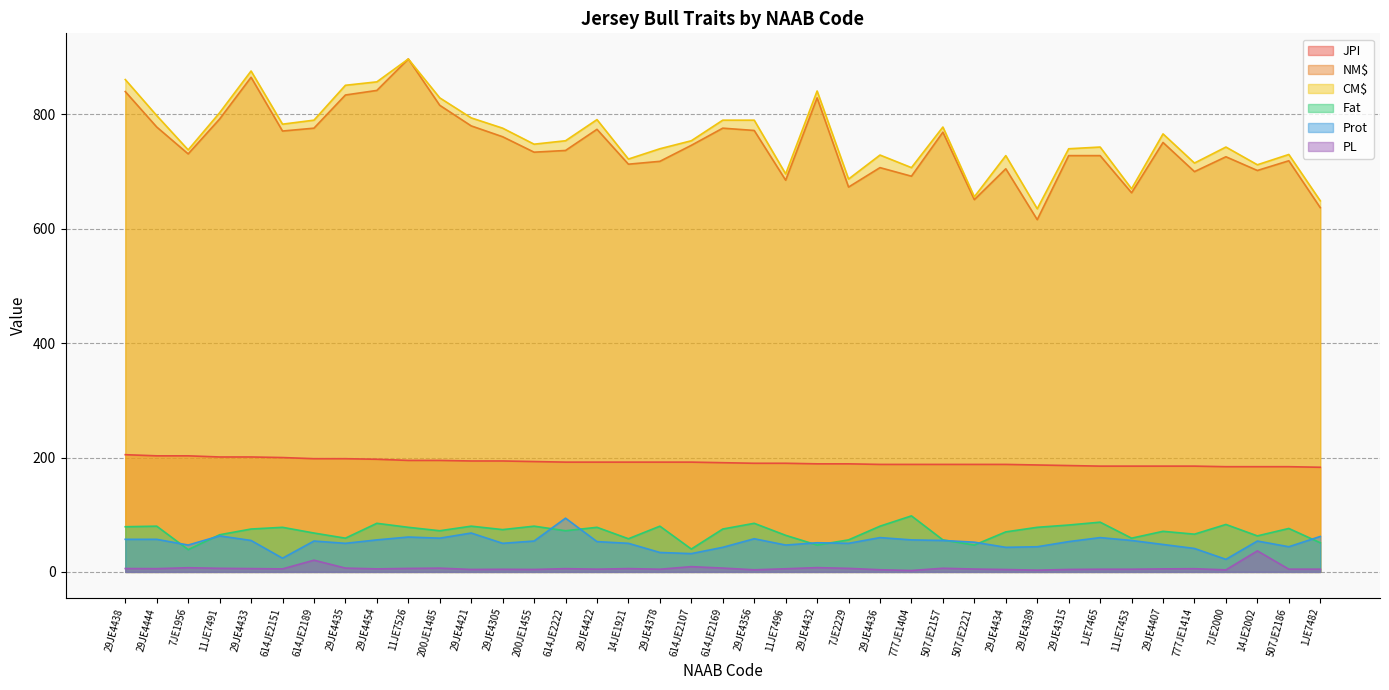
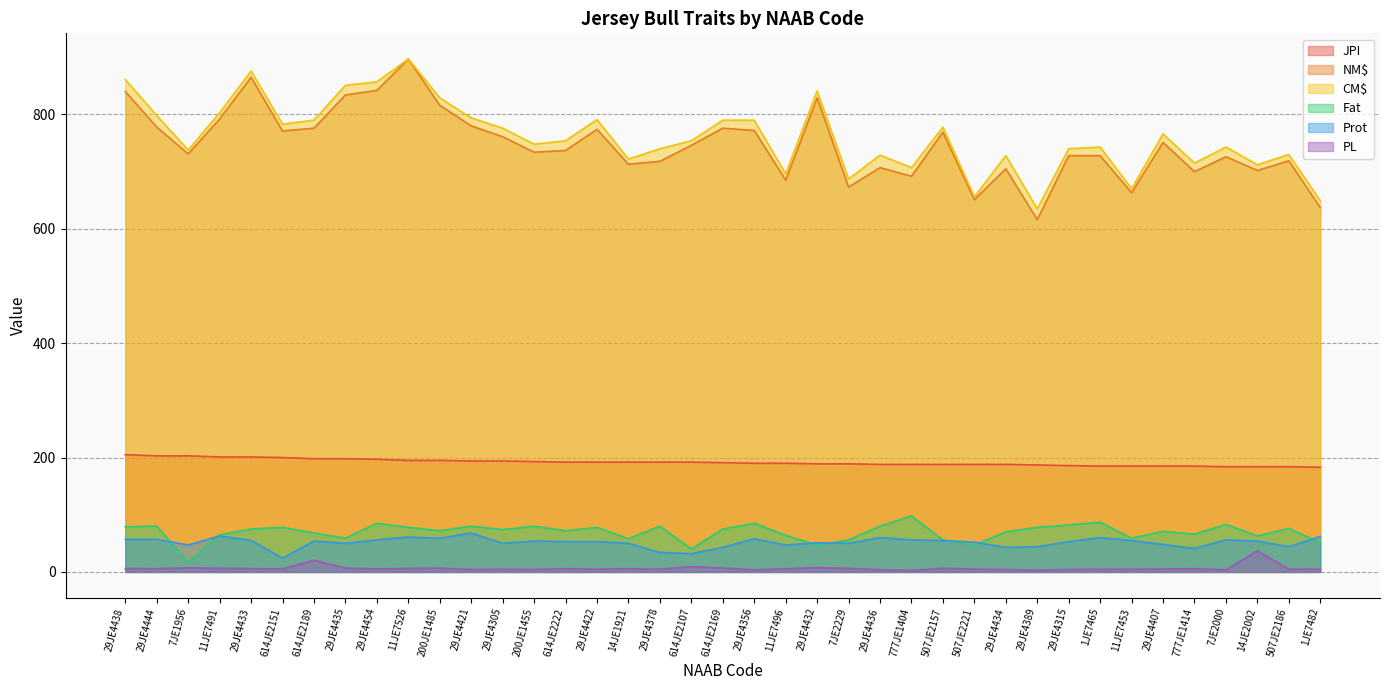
  {
    "Fat": {
      "29JE4438": 80,
      "29JE4444": 80,
-     "7JE1956": 40,
+     "7JE1956": 20,
      "29JE4433": 80,
      "614JE2151": 80,
      "614JE2189": 70,
      "29JE4435": 60,
      "29JE4454": 90,
      "11JE7526": 80,
      "200JE1485": 70,
      "29JE4421": 80,
      "29JE4305": 70,
      "200JE1455": 80,
      "614JE2222": 70,
      "29JE4422": 80,
      "14JE1921": 60,
      "29JE4378": 80,
      "614JE2107": 40,
      "614JE2169": 80,
      "29JE4356": 90,
      "11JE7496": 60,
      "7JE2229": 60,
      "29JE4436": 80,
      "777JE1404": 100,
      "507JE2221": 50,
      "29JE4434": 70,
      "29JE4389": 80,
      "29JE4315": 80,
      "1JE7465": 90,
      "29JE4407": 70,
      "777JE1414": 70,
      "7JE2000": 80,
      "14JE2002": 60,
      "507JE2186": 80,
      "1JE7482": 50
    },
    "Prot": {
      "29JE4438": 60,
      "29JE4444": 60,
      "7JE1956": 50,
      "29JE4433": 60,
      "614JE2151": 20,
      "614JE2189": 50,
      "29JE4435": 50,
      "29JE4454": 60,
      "11JE7526": 60,
      "200JE1485": 60,
      "29JE4421": 70,
      "29JE4305": 50,
      "200JE1455": 50,
-     "614JE2222": 90,
+     "614JE2222": 50,
      "29JE4422": 50,
      "14JE1921": 50,
      "29JE4378": 30,
      "614JE2107": 30,
      "614JE2169": 40,
      "29JE4356": 60,
      "11JE7496": 50,
      "7JE2229": 50,
      "29JE4436": 60,
      "777JE1404": 60,
      "507JE2221": 50,
      "29JE4434": 40,
      "29JE4389": 40,
      "29JE4315": 50,
      "1JE7465": 60,
      "29JE4407": 50,
      "777JE1414": 40,
-     "7JE2000": 20,
+     "7JE2000": 60,
      "14JE2002": 50,
      "507JE2186": 40,
      "1JE7482": 60
    },
    "PL": {
      "29JE4438": 10,
      "29JE4444": 10,
      "7JE1956": 10,
      "11JE7491": 10,
      "29JE4433": 10,
      "614JE2151": 10,
      "614JE2189": 20,
      "29JE4435": 10,
      "29JE4454": 10,
      "11JE7526": 10,
      "200JE1485": 10,
      "29JE4421": 0,
      "29JE4305": 0,
      "200JE1455": 0,
      "614JE2222": 10,
      "29JE4422": 0,
      "14JE1921": 10,
      "29JE4378": 0,
      "614JE2107": 10,
      "614JE2169": 10,
      "29JE4356": 0,
      "11JE7496": 10,
      "29JE4432": 10,
      "7JE2229": 10,
      "29JE4436": 0,
      "777JE1404": 0,
      "507JE2157": 10,
      "507JE2221": 10,
      "29JE4434": 0,
      "29JE4389": 0,
      "29JE4315": 0,
      "1JE7465": 0,
      "11JE7453": 0,
      "29JE4407": 10,
      "777JE1414": 10,
      "7JE2000": 0,
      "14JE2002": 40,
      "507JE2186": 0,
      "1JE7482": 0
    }
  }
